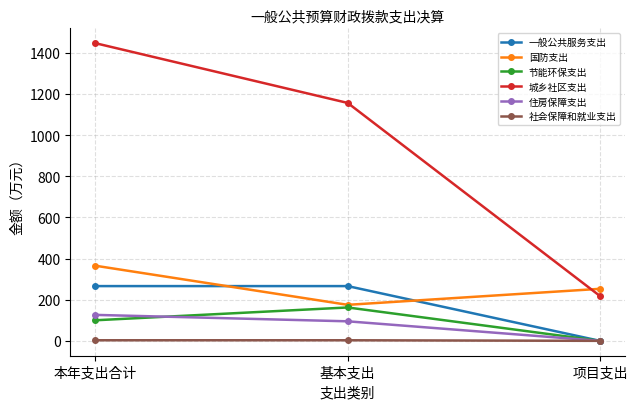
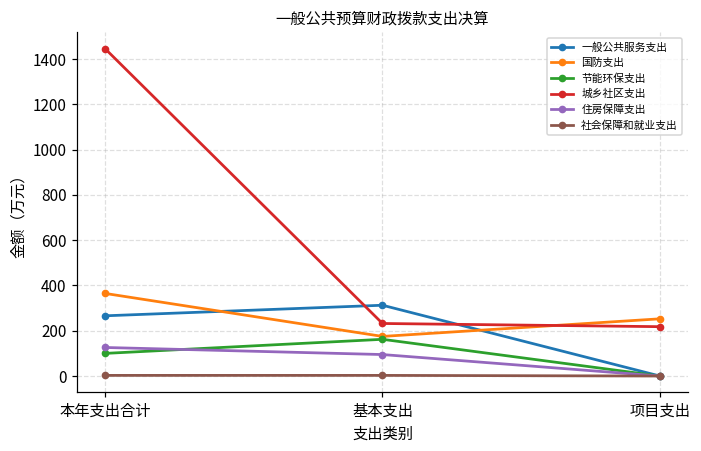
  {
    "一般公共服务支出": {
      "本年支出合计": 270,
-     "基本支出": 270
+     "基本支出": 310
    },
    "国防支出": {
      "本年支出合计": 360,
      "基本支出": 170,
      "项目支出": 250
    },
    "节能环保支出": {
      "本年支出合计": 100,
      "基本支出": 160
    },
    "城乡社区支出": {
      "本年支出合计": 1450,
-     "基本支出": 1160,
+     "基本支出": 230,
      "项目支出": 220
    },
    "住房保障支出": {
      "本年支出合计": 130,
      "基本支出": 90
    },
    "社会保障和就业支出": {
      "本年支出合计": 0,
      "基本支出": 0
    }
  }
